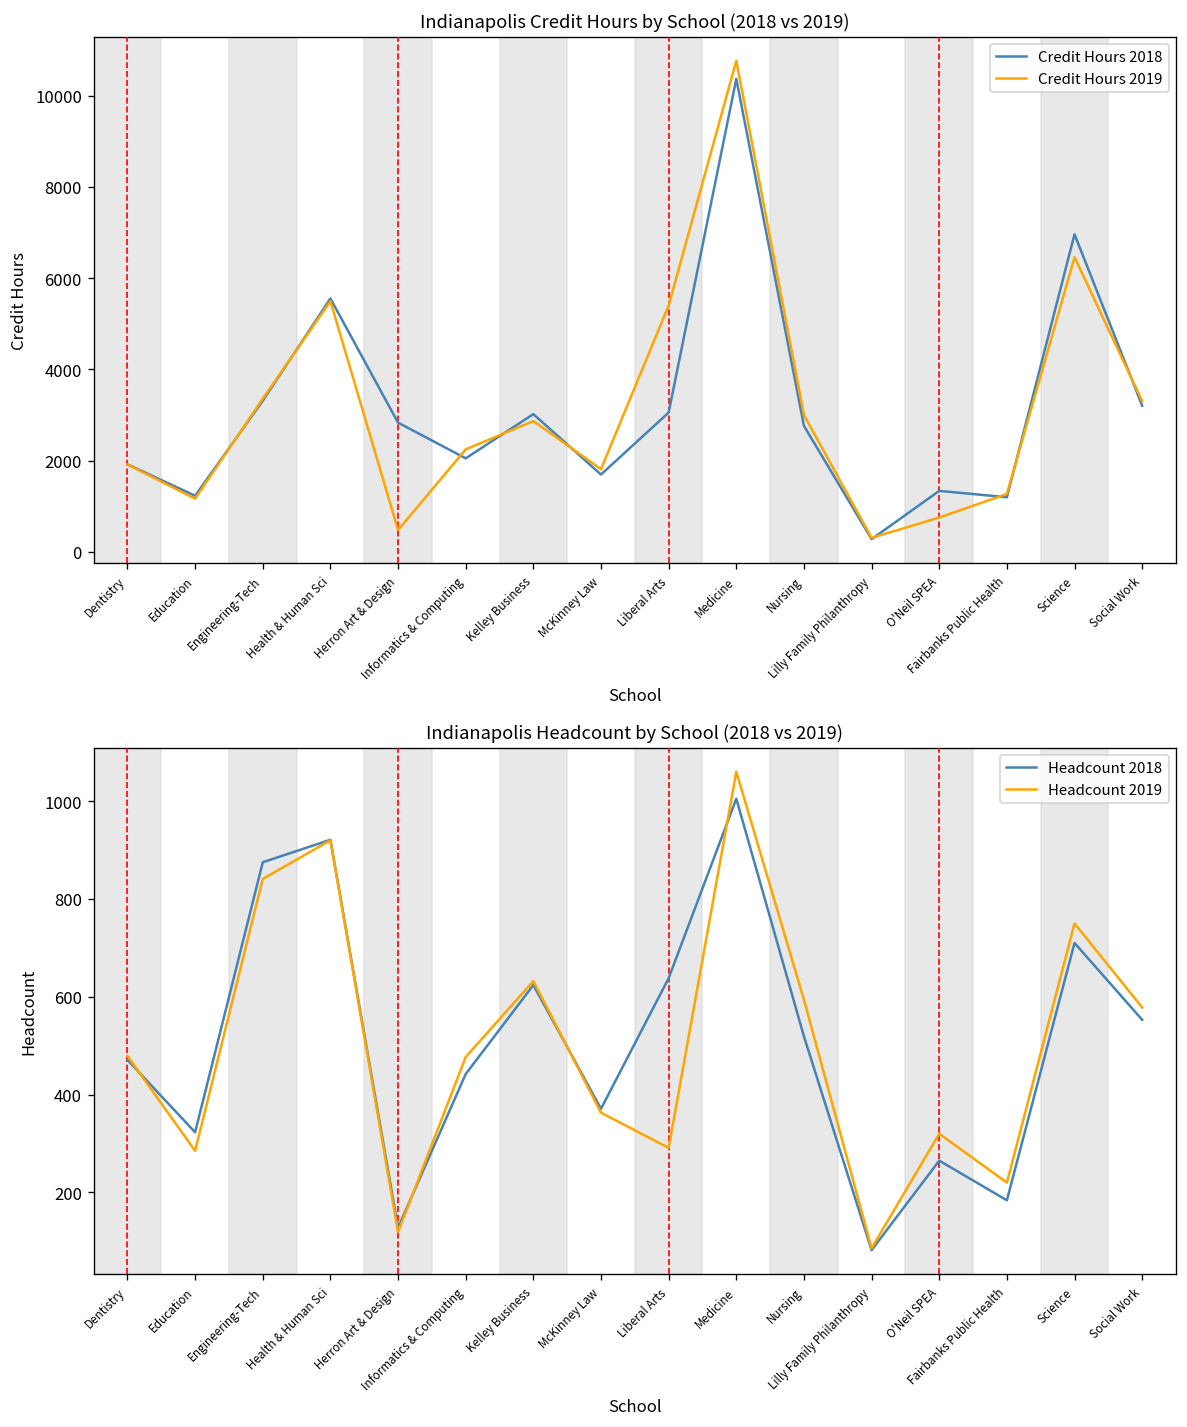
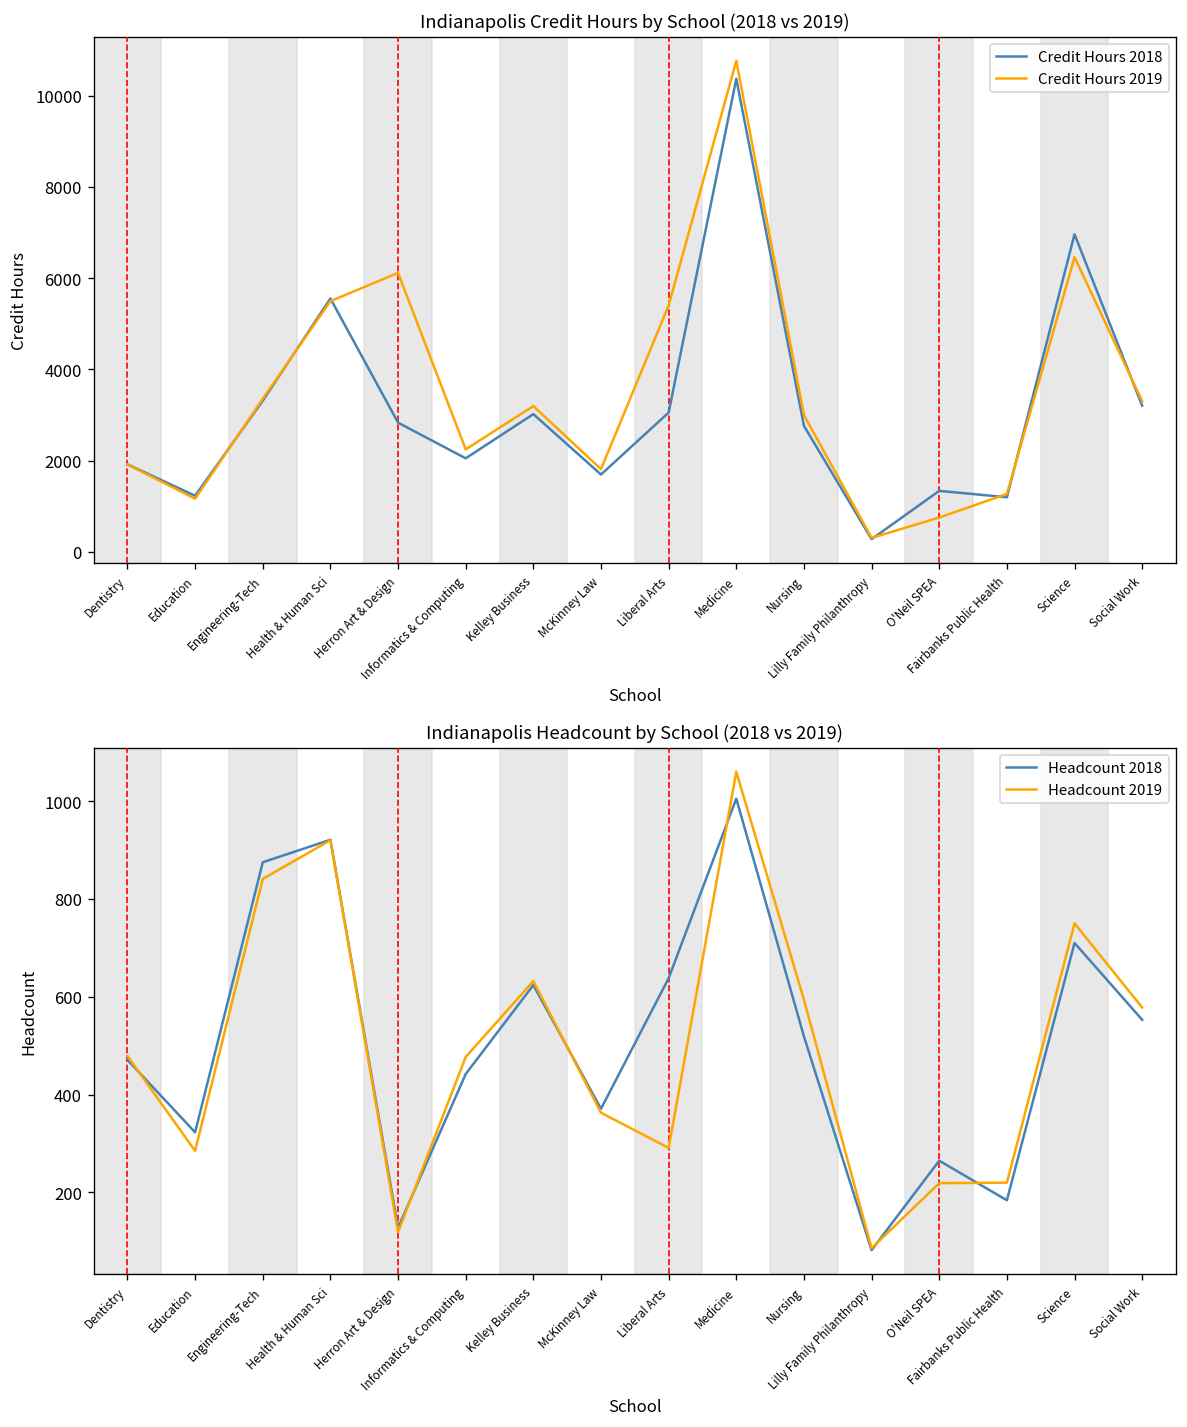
  {
    "Indianapolis Credit Hours by School (2018 vs 2019)": {
      "Credit Hours 2018": {
        "Herron Art & Design": 2800,
        "Informatics & Computing": 2100,
        "Kelley Business": 3000,
        "McKinney Law": 1700,
        "Liberal Arts": 3100,
        "Medicine": 10400,
        "Nursing": 2800,
        "O'Neil SPEA": 1300,
        "Fairbanks Public Health": 1200,
        "Science": 7000,
        "Social Work": 3200
      },
      "Credit Hours 2019": {
-       "Herron Art & Design": 500,
+       "Herron Art & Design": 6100,
        "Informatics & Computing": 2200,
-       "Kelley Business": 2900,
+       "Kelley Business": 3200,
        "McKinney Law": 1800,
        "Liberal Arts": 5400,
        "Medicine": 10800,
        "Nursing": 3000,
        "O'Neil SPEA": 800,
        "Fairbanks Public Health": 1300,
        "Science": 6500,
        "Social Work": 3300
      }
    },
    "Indianapolis Headcount by School (2018 vs 2019)": {
      "Headcount 2018": {
        "Dentistry": 470,
        "Education": 320,
        "Engineering-Tech": 880,
        "Herron Art & Design": 130,
        "Informatics & Computing": 440,
        "Kelley Business": 620,
        "McKinney Law": 370,
        "Liberal Arts": 640,
        "Medicine": 1010,
        "Nursing": 520,
        "O'Neil SPEA": 270,
        "Fairbanks Public Health": 180,
        "Science": 710,
        "Social Work": 550
      },
      "Headcount 2019": {
        "Dentistry": 480,
        "Education": 290,
        "Engineering-Tech": 840,
        "Herron Art & Design": 120,
        "Informatics & Computing": 480,
        "Kelley Business": 630,
        "McKinney Law": 360,
        "Liberal Arts": 290,
        "Medicine": 1060,
        "Nursing": 590,
-       "O'Neil SPEA": 320,
+       "O'Neil SPEA": 220,
        "Fairbanks Public Health": 220,
        "Science": 750,
        "Social Work": 580
      }
    }
  }
